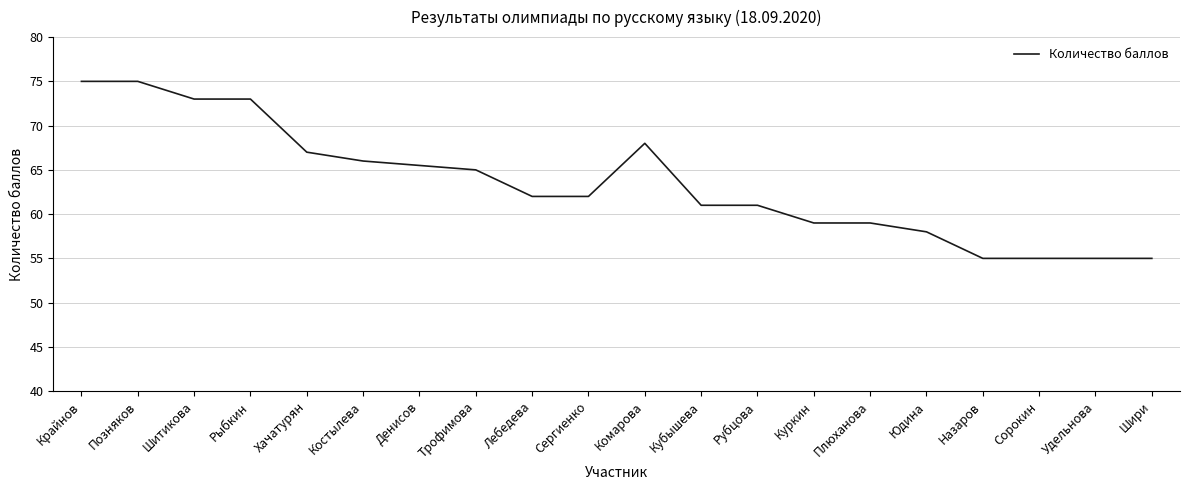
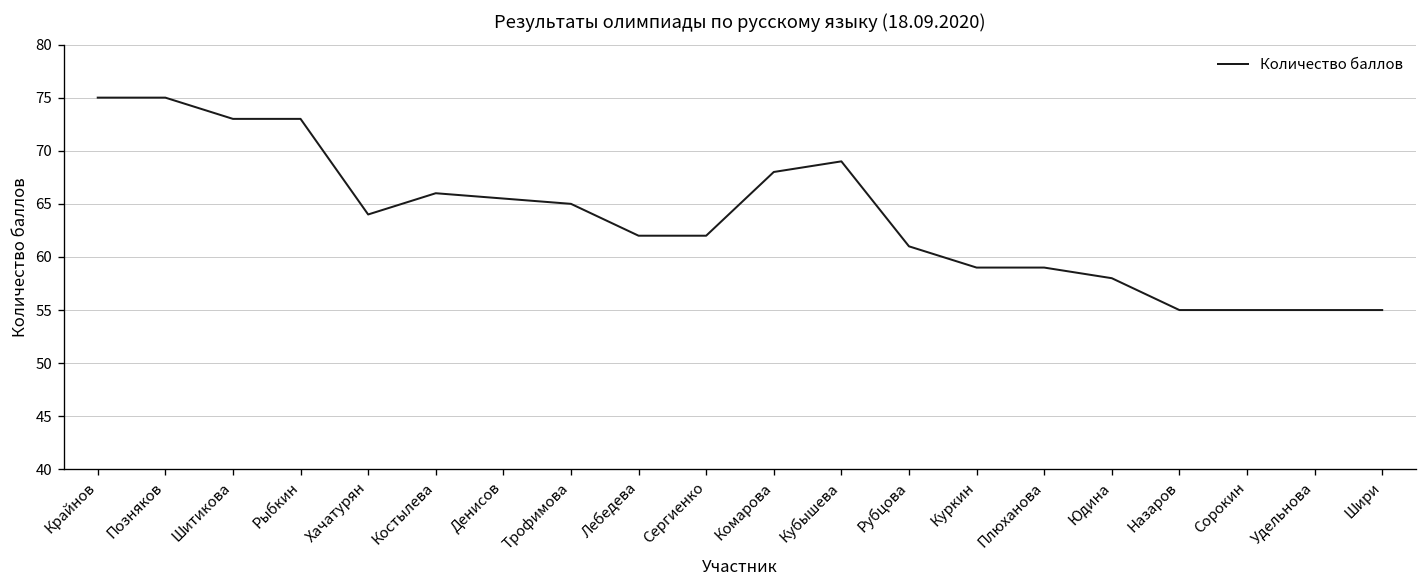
  {
    "Крайнов": 75,
    "Позняков": 75,
    "Шитикова": 73,
    "Рыбкин": 73,
-   "Хачатурян": 67,
+   "Хачатурян": 64,
    "Костылева": 66,
    "Денисов": 66,
    "Трофимова": 65,
    "Лебедева": 62,
    "Сергиенко": 62,
    "Комарова": 68,
-   "Кубышева": 61,
+   "Кубышева": 69,
    "Рубцова": 61,
    "Куркин": 59,
    "Плюханова": 59,
    "Юдина": 58,
    "Назаров": 55,
    "Сорокин": 55,
    "Удельнова": 55,
    "Шири": 55
  }
